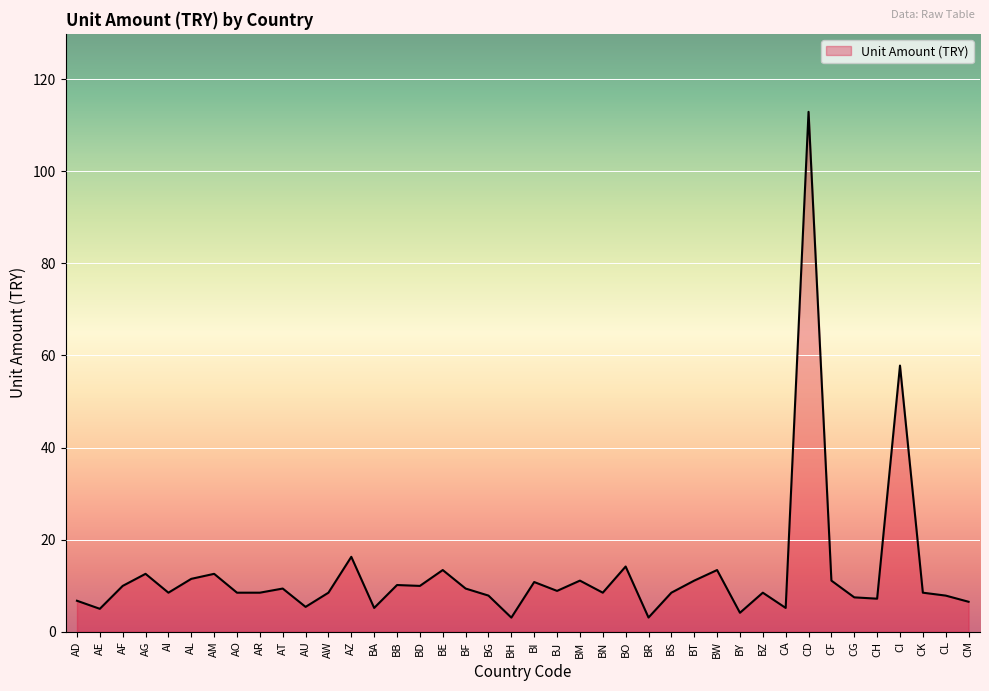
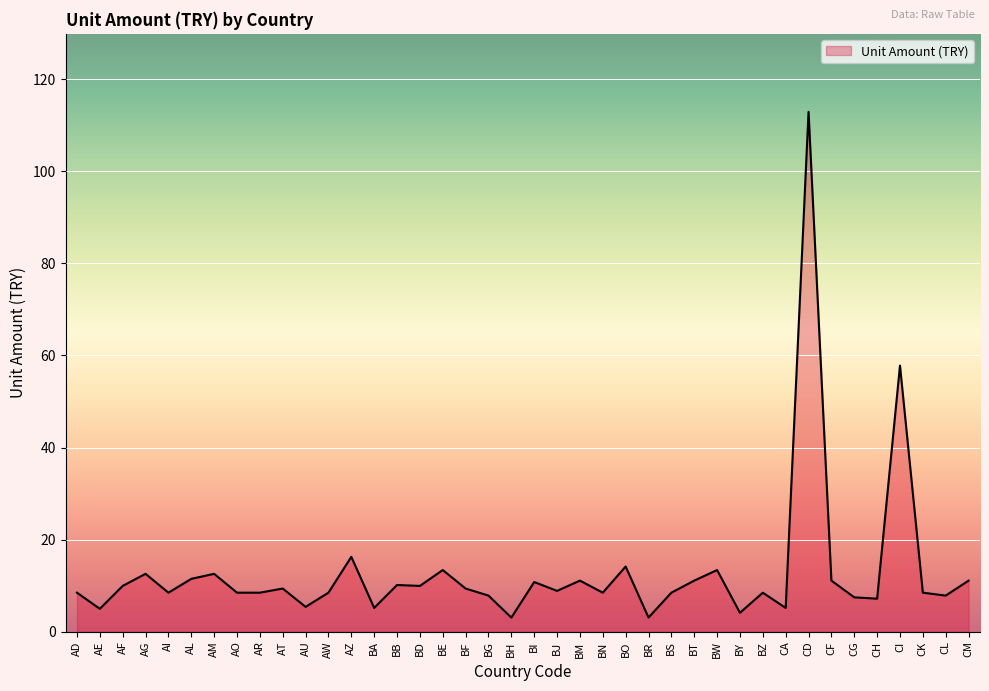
  {
-   "AD": 7,
+   "AD": 8,
    "AE": 5,
    "AF": 10,
    "AG": 13,
    "AI": 8,
    "AL": 11,
    "AM": 13,
    "AO": 8,
    "AR": 8,
    "AT": 9,
    "AU": 5,
    "AW": 8,
    "AZ": 16,
    "BA": 5,
    "BB": 10,
    "BD": 10,
    "BE": 13,
    "BF": 9,
    "BG": 8,
    "BH": 3,
    "BI": 11,
    "BJ": 9,
    "BM": 11,
    "BN": 8,
    "BO": 14,
    "BR": 3,
    "BS": 8,
    "BT": 11,
    "BW": 13,
    "BY": 4,
    "BZ": 8,
    "CA": 5,
    "CD": 113,
    "CF": 11,
    "CG": 7,
    "CH": 7,
    "CI": 58,
    "CK": 8,
    "CL": 8,
-   "CM": 7
+   "CM": 11
  }
